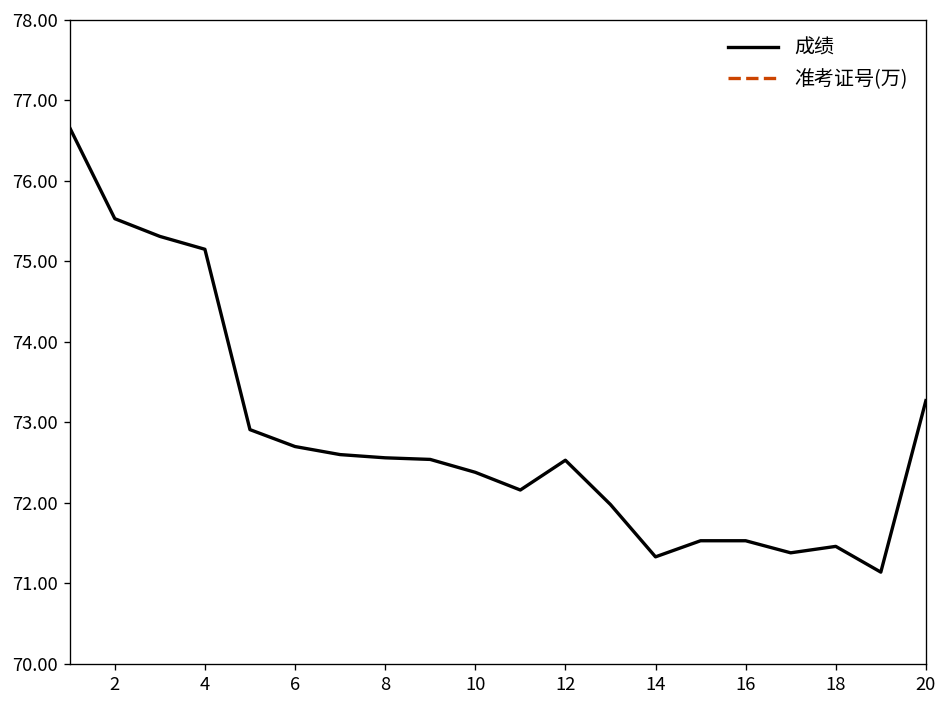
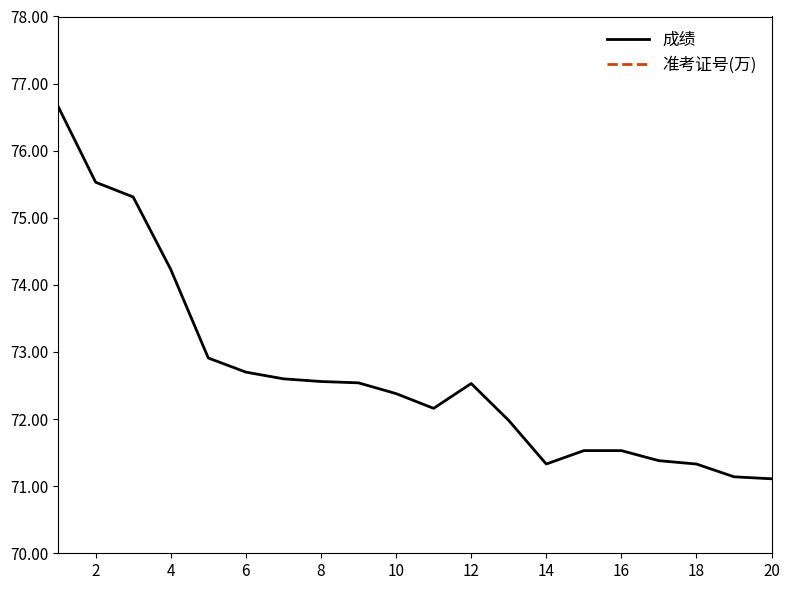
  {
    "成绩": {
      "2": 75.5,
-     "4": 75.2,
+     "4": 74.2,
      "6": 72.7,
      "8": 72.6,
      "10": 72.4,
      "12": 72.5,
      "14": 71.3,
      "16": 71.5,
-     "18": 71.5,
-     "20": 73.3
+     "18": 71.3,
+     "20": 71.1
    }
  }
